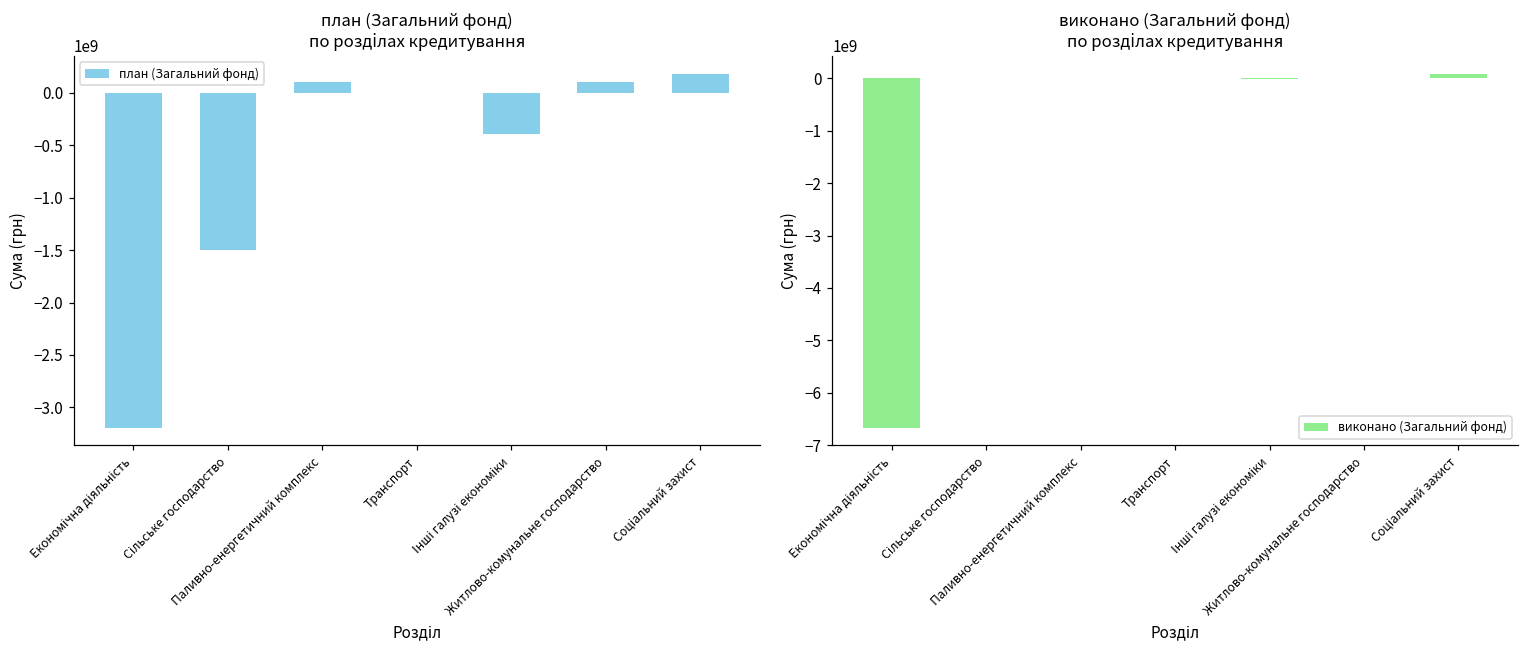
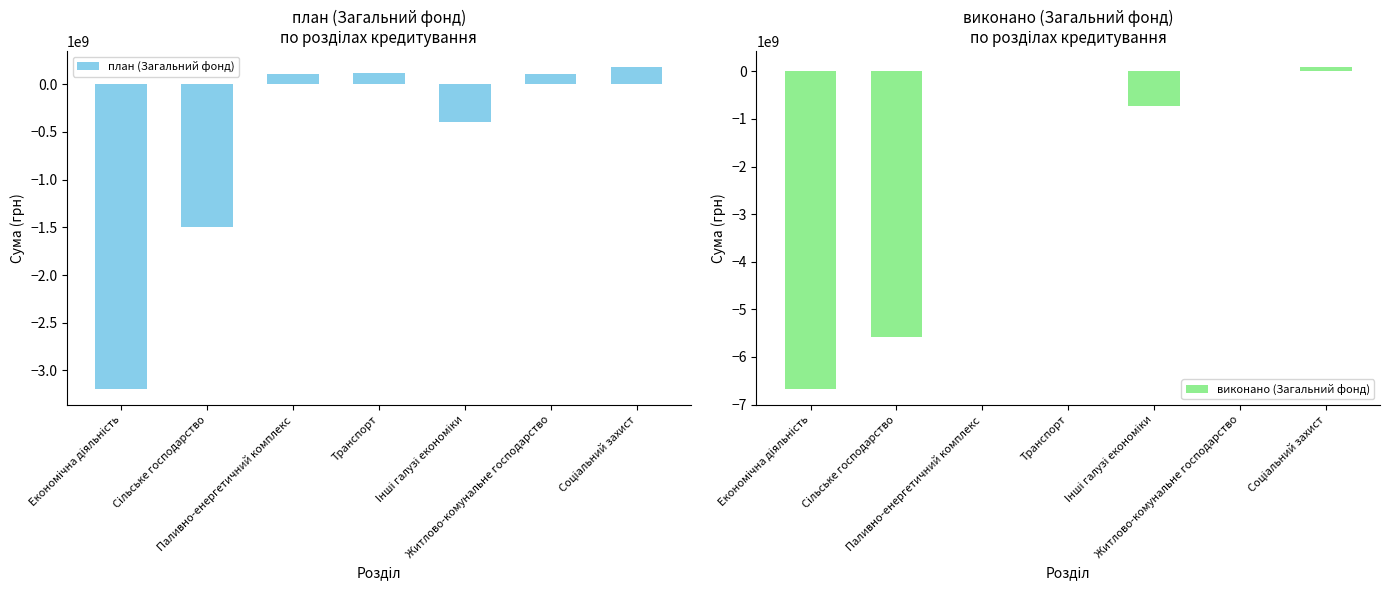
  {
    "план (Загальний фонд) по розділах кредитування": {
      "Економічна діяльність": -3200000000,
      "Сільське господарство": -1500000000,
      "Паливно-енергетичний комплекс": 100000000,
-     "Транспорт": 0,
+     "Транспорт": 100000000,
      "Інші галузі економіки": -400000000,
      "Житлово-комунальне господарство": 100000000,
      "Соціальний захист": 200000000
    },
    "виконано (Загальний фонд) по розділах кредитування": {
      "Економічна діяльність": -6700000000,
-     "Сільське господарство": 0,
+     "Сільське господарство": -5600000000,
      "Паливно-енергетичний комплекс": 0,
      "Транспорт": 0,
-     "Інші галузі економіки": 0,
+     "Інші галузі економіки": -700000000,
      "Житлово-комунальне господарство": 0,
      "Соціальний захист": 100000000
    }
  }
